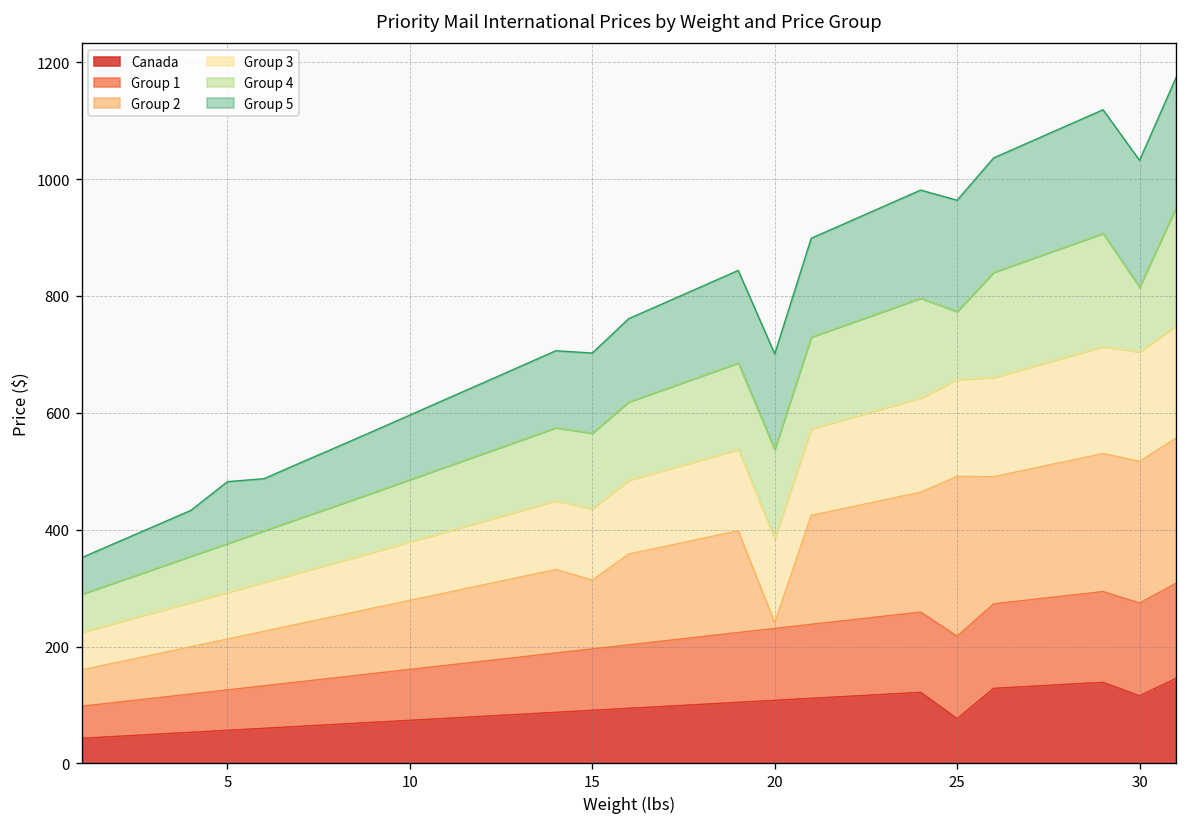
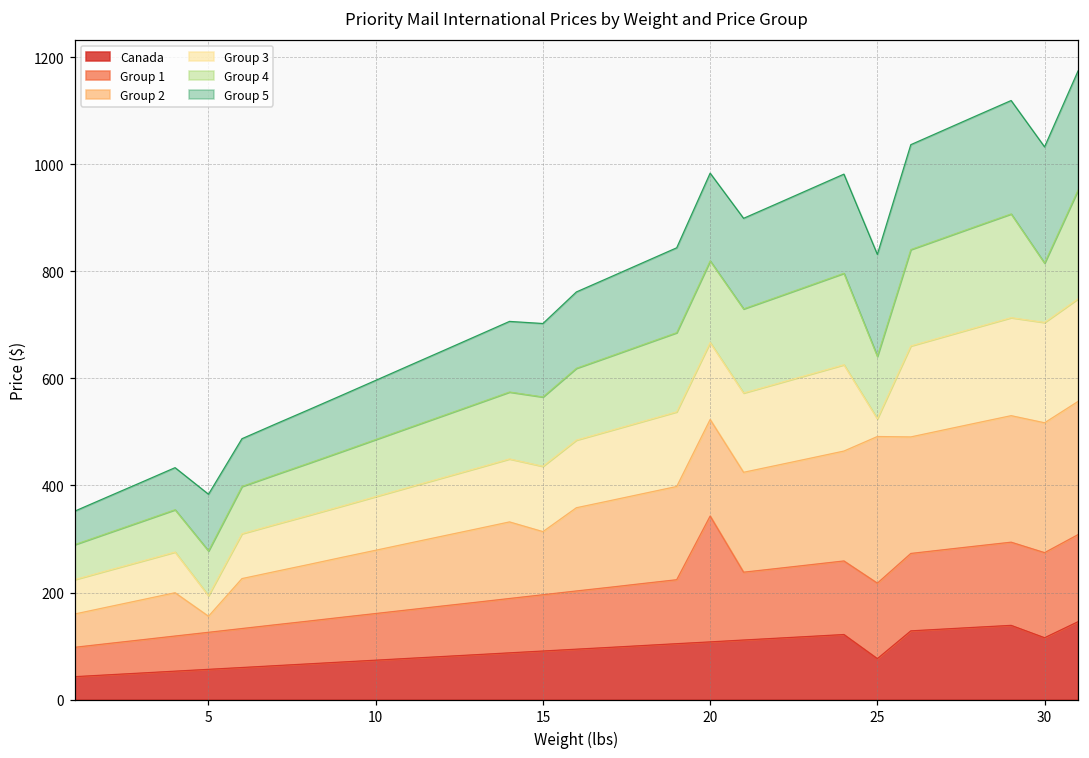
  {
    "Canada": {
      "5": 60,
      "10": 70,
      "15": 90,
      "20": 110,
      "25": 80,
      "30": 120
    },
    "Group 1": {
      "5": 70,
      "10": 90,
      "15": 110,
-     "20": 120,
+     "20": 240,
      "25": 140,
      "30": 160
    },
    "Group 2": {
-     "5": 90,
+     "5": 30,
      "10": 120,
      "15": 120,
-     "20": 10,
+     "20": 180,
      "25": 270,
      "30": 240
    },
    "Group 3": {
-     "5": 80,
+     "5": 40,
      "10": 100,
      "15": 120,
      "20": 140,
-     "25": 170,
+     "25": 30,
      "30": 190
    },
    "Group 4": {
      "5": 80,
      "10": 110,
      "15": 130,
      "20": 150,
      "25": 120,
      "30": 110
    },
    "Group 5": {
      "5": 110,
      "10": 110,
      "15": 140,
      "20": 160,
      "25": 190,
      "30": 220
    }
  }
